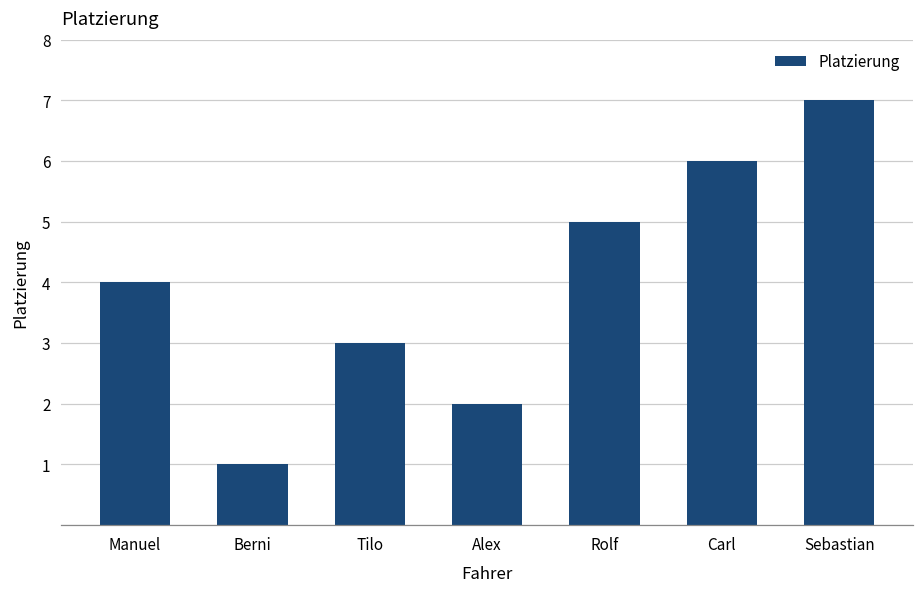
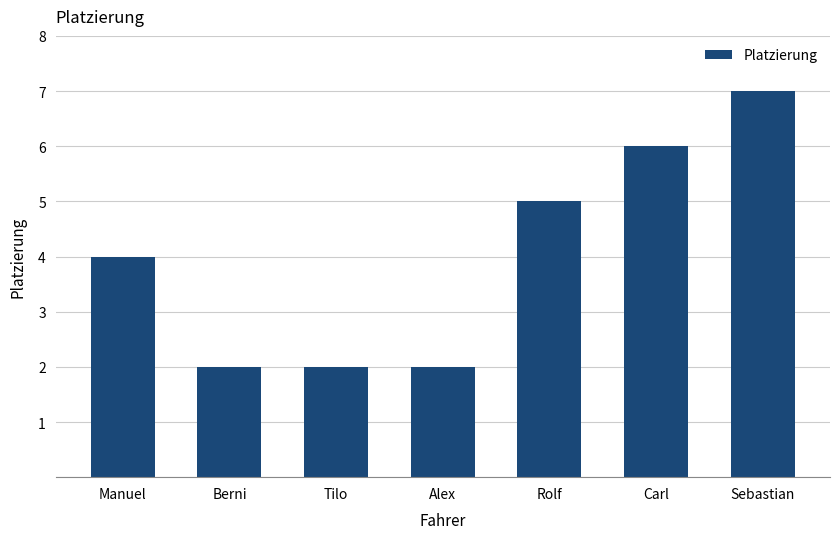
  {
    "Manuel": 4,
-   "Berni": 1,
-   "Tilo": 3,
+   "Berni": 2,
+   "Tilo": 2,
    "Alex": 2,
    "Rolf": 5,
    "Carl": 6,
    "Sebastian": 7
  }
